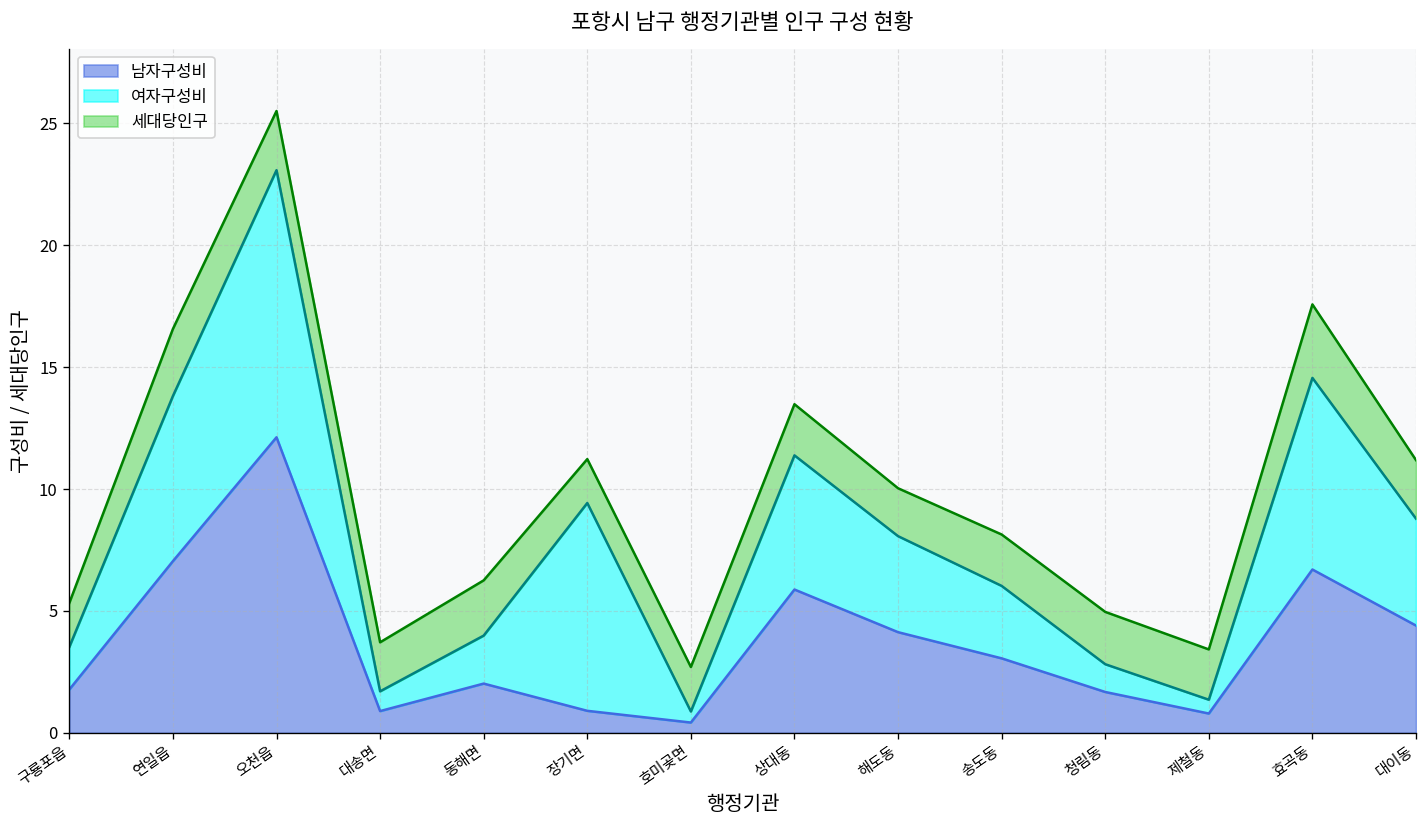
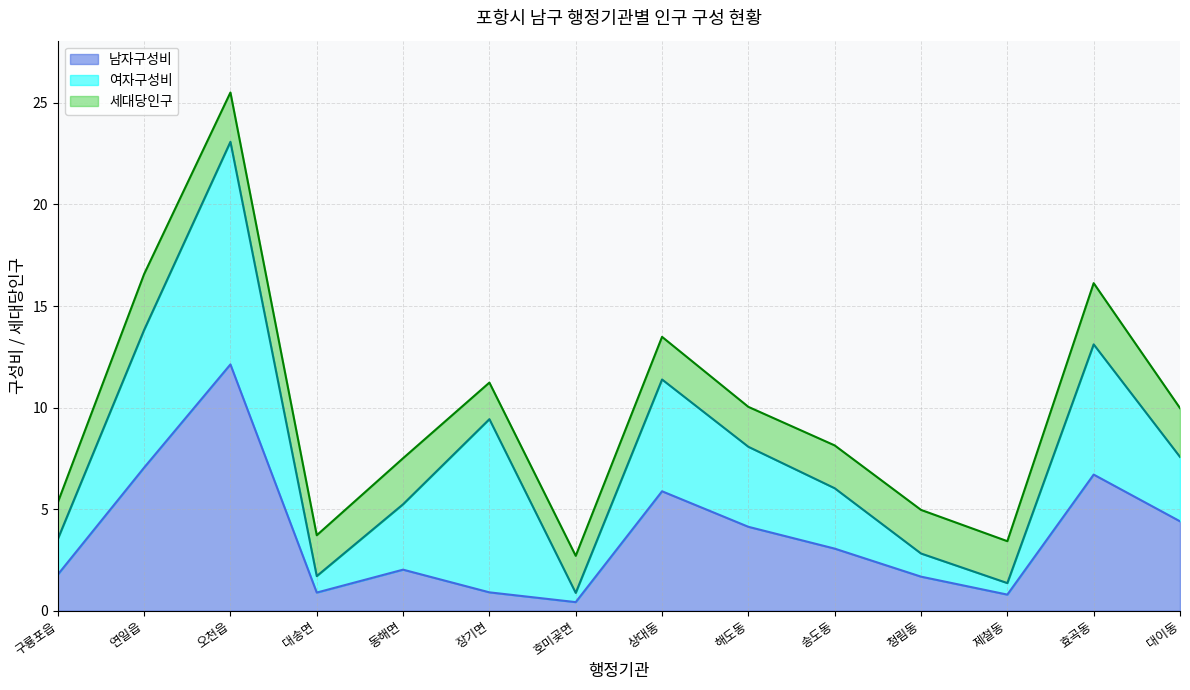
  {
    "남자구성비": {
      "구룡포읍": 1.8,
      "연일읍": 7.0,
      "오천읍": 12.1,
      "대송면": 0.9,
      "동해면": 2.0,
      "장기면": 0.9,
      "호미곶면": 0.4,
      "상대동": 5.9,
      "해도동": 4.1,
      "송도동": 3.1,
      "청림동": 1.7,
      "제철동": 0.8,
      "효곡동": 6.7,
      "대이동": 4.4
    },
    "여자구성비": {
      "구룡포읍": 1.7,
      "연일읍": 6.8,
      "오천읍": 11.0,
      "대송면": 0.8,
-     "동해면": 2.0,
+     "동해면": 3.2,
      "장기면": 8.5,
      "호미곶면": 0.5,
      "상대동": 5.5,
      "해도동": 3.9,
      "송도동": 3.0,
      "청림동": 1.1,
      "제철동": 0.6,
-     "효곡동": 7.9,
-     "대이동": 4.4
+     "효곡동": 6.4,
+     "대이동": 3.2
    },
    "세대당인구": {
      "구룡포읍": 1.8,
      "연일읍": 2.8,
      "오천읍": 2.4,
      "대송면": 2.0,
      "동해면": 2.3,
      "장기면": 1.8,
      "호미곶면": 1.8,
      "상대동": 2.1,
      "해도동": 2.0,
      "송도동": 2.1,
      "청림동": 2.1,
      "제철동": 2.1,
      "효곡동": 3.0,
      "대이동": 2.4
    }
  }
